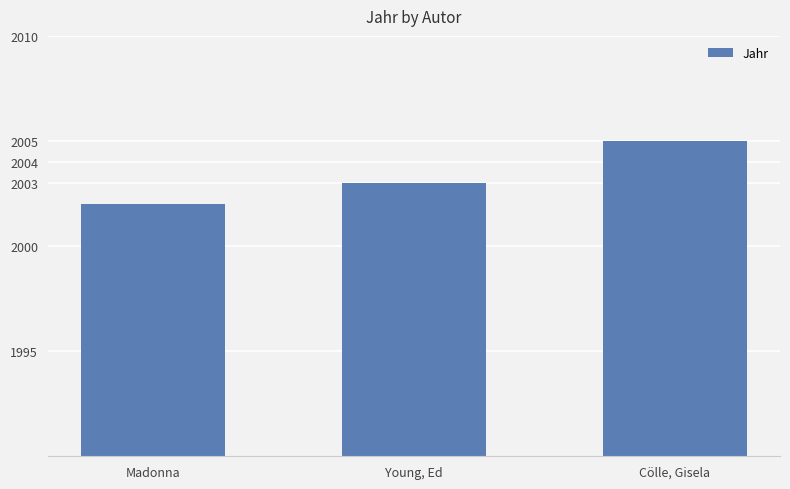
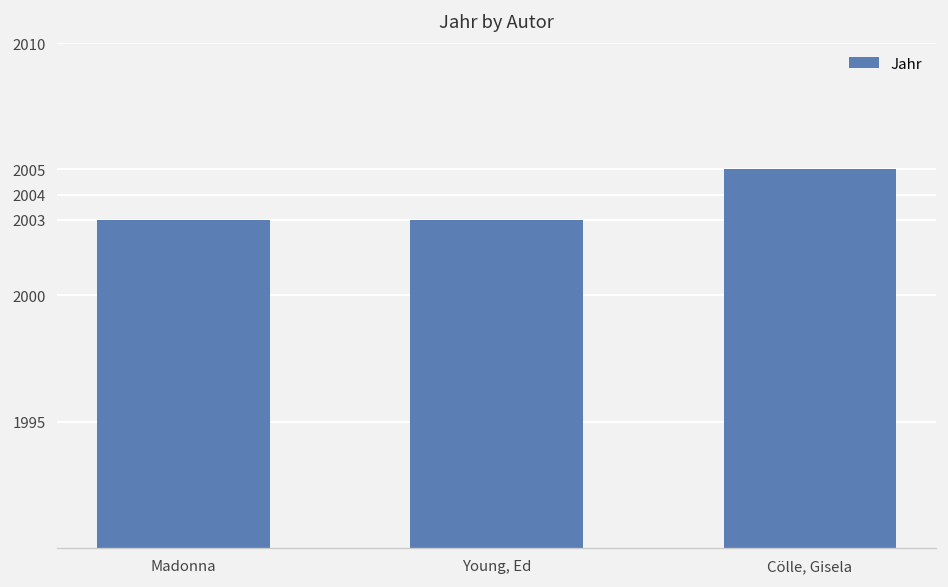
  {
-   "Madonna": 2002,
+   "Madonna": 2003,
    "Young, Ed": 2003,
    "Cölle, Gisela": 2005
  }
